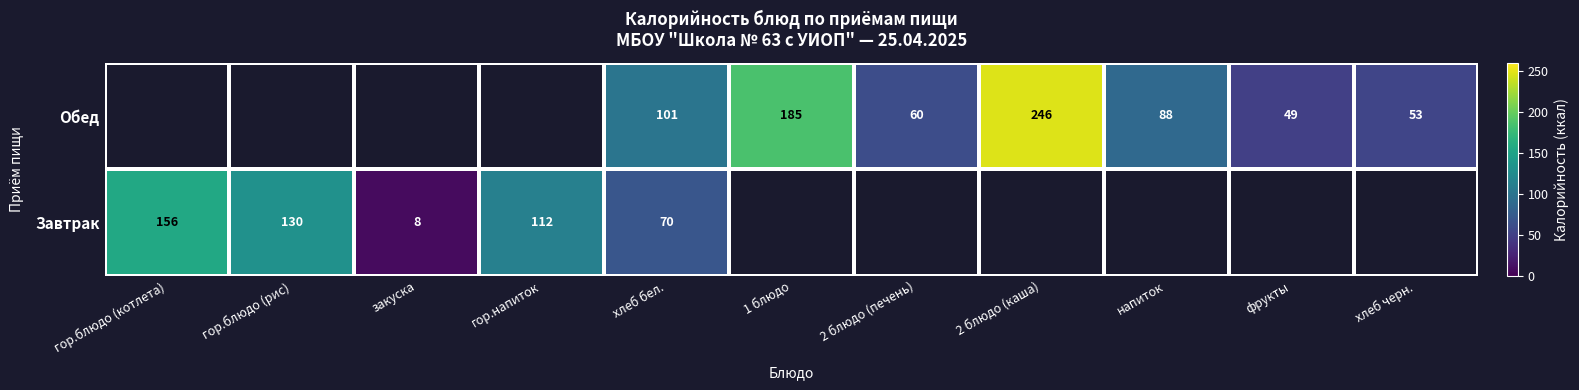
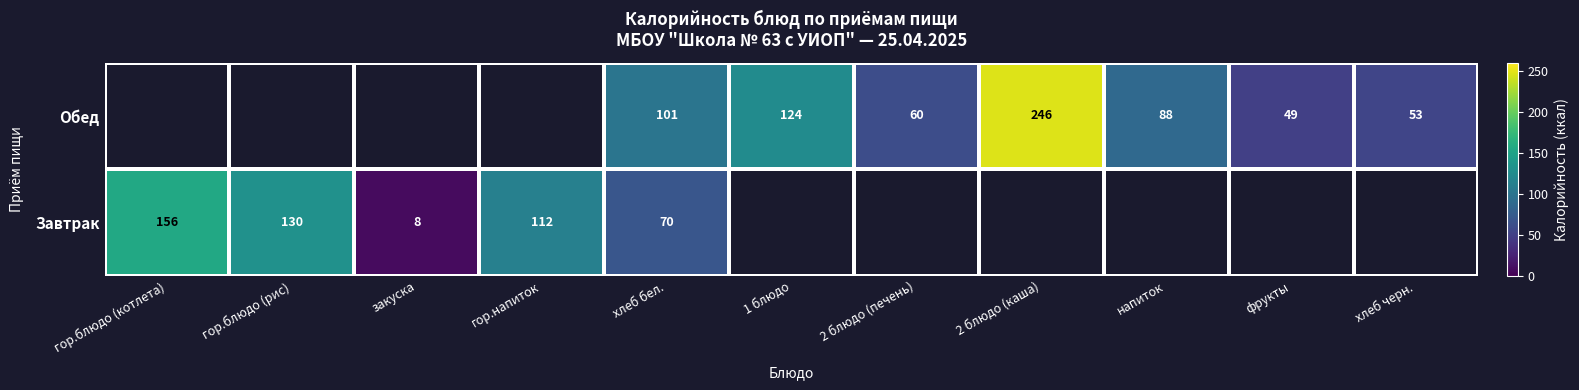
  {
    "Обед": {
      "хлеб бел.": 101,
-     "1 блюдо": 185,
+     "1 блюдо": 124,
      "2 блюдо (печень)": 60,
      "2 блюдо (каша)": 246,
      "напиток": 88,
      "фрукты": 49,
      "хлеб черн.": 53
    },
    "Завтрак": {
      "гор.блюдо (котлета)": 156,
      "гор.блюдо (рис)": 130,
      "закуска": 8,
      "гор.напиток": 112,
      "хлеб бел.": 70
    }
  }
